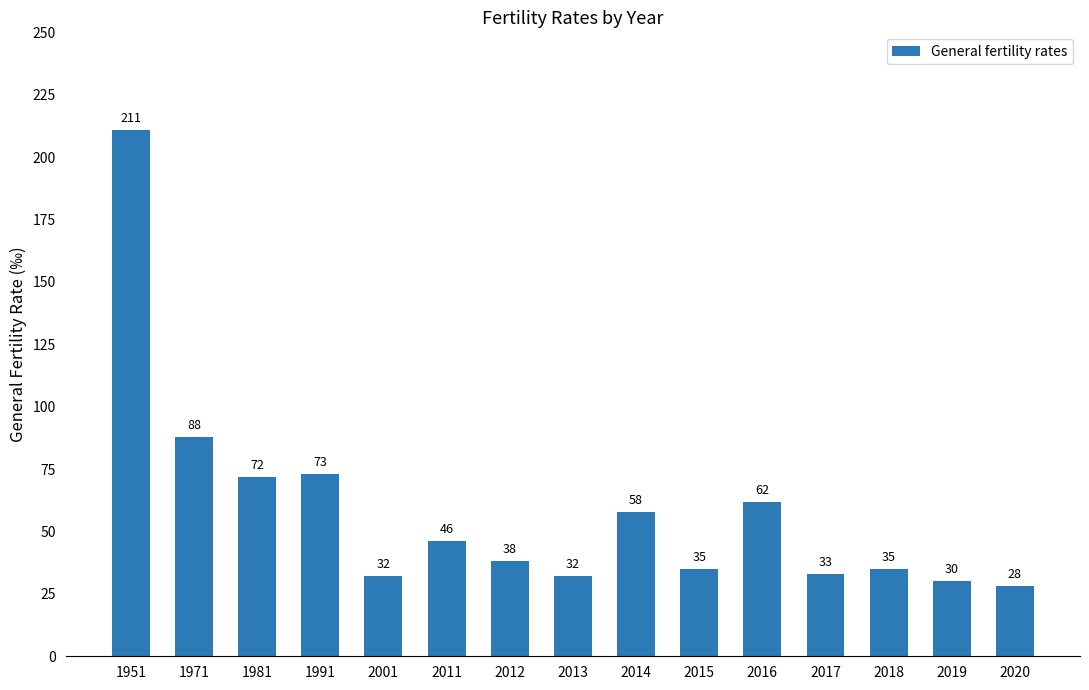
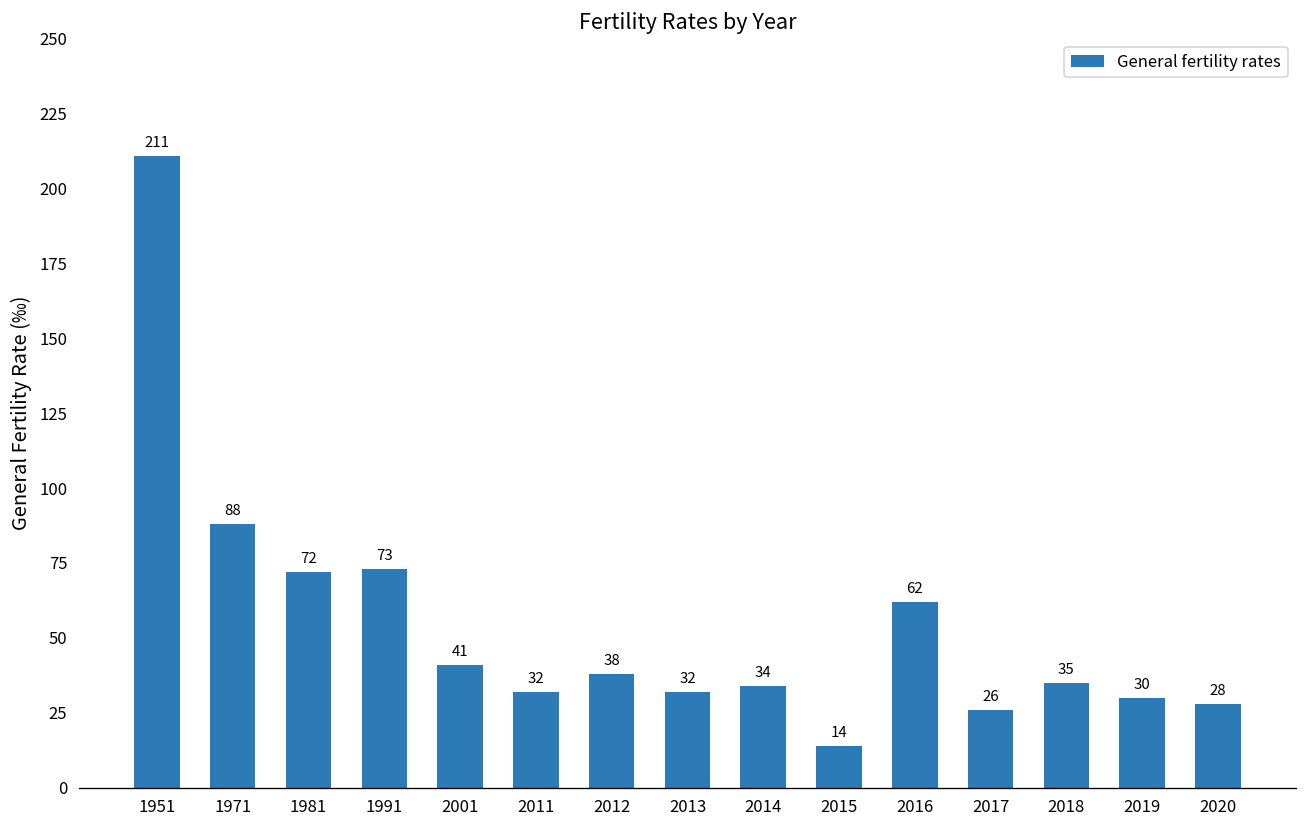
  {
    "1951": 211,
    "1971": 88,
    "1981": 72,
    "1991": 73,
-   "2001": 32,
-   "2011": 46,
+   "2001": 41,
+   "2011": 32,
    "2012": 38,
    "2013": 32,
-   "2014": 58,
-   "2015": 35,
+   "2014": 34,
+   "2015": 14,
    "2016": 62,
-   "2017": 33,
+   "2017": 26,
    "2018": 35,
    "2019": 30,
    "2020": 28
  }
